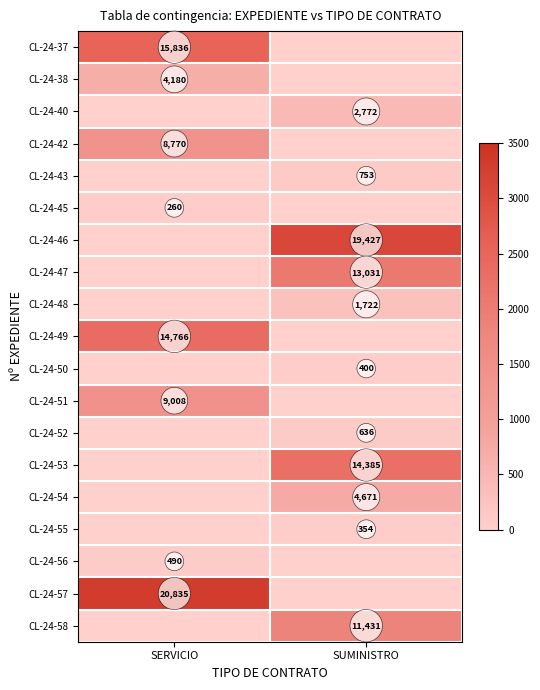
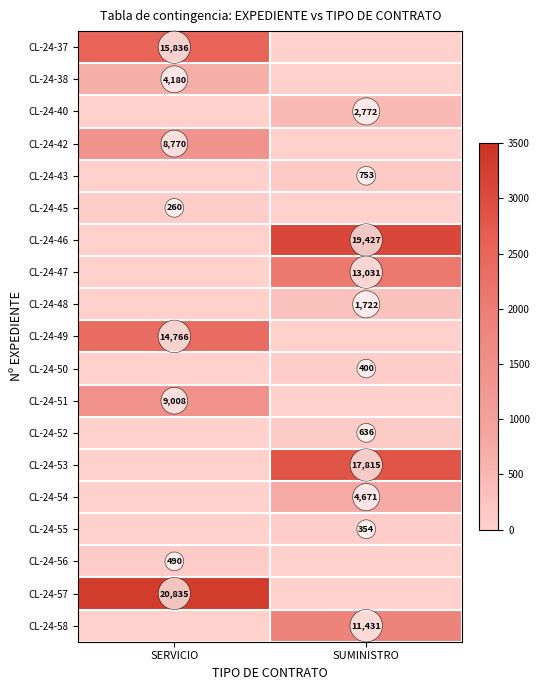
  {
    "CL-24-53": {
-     "SUMINISTRO": "14,385"
+     "SUMINISTRO": "17,815"
    }
  }
